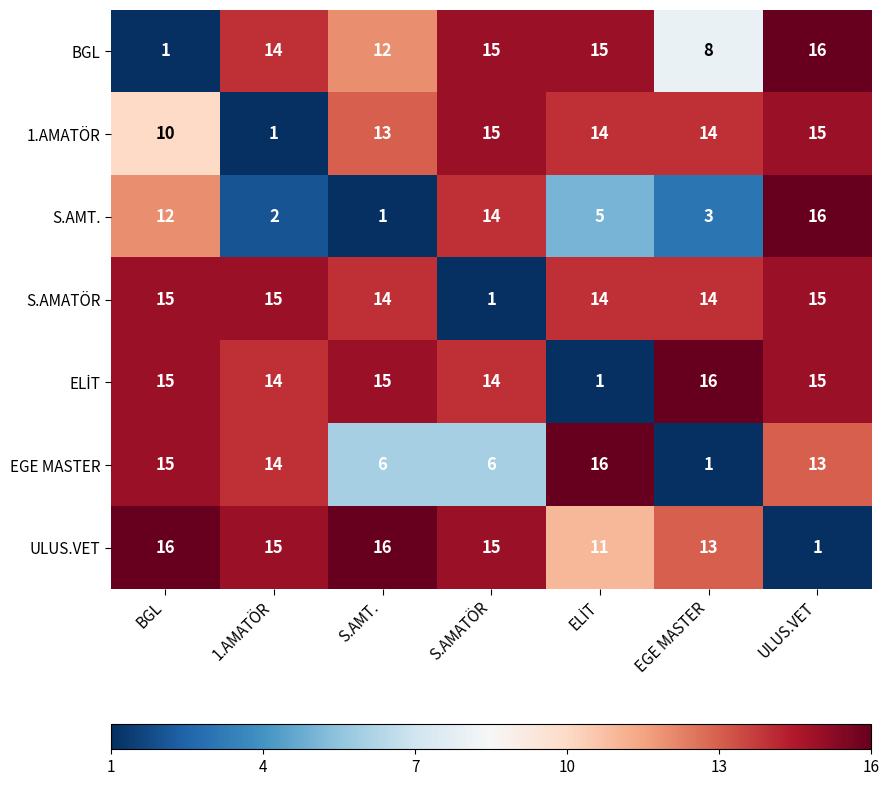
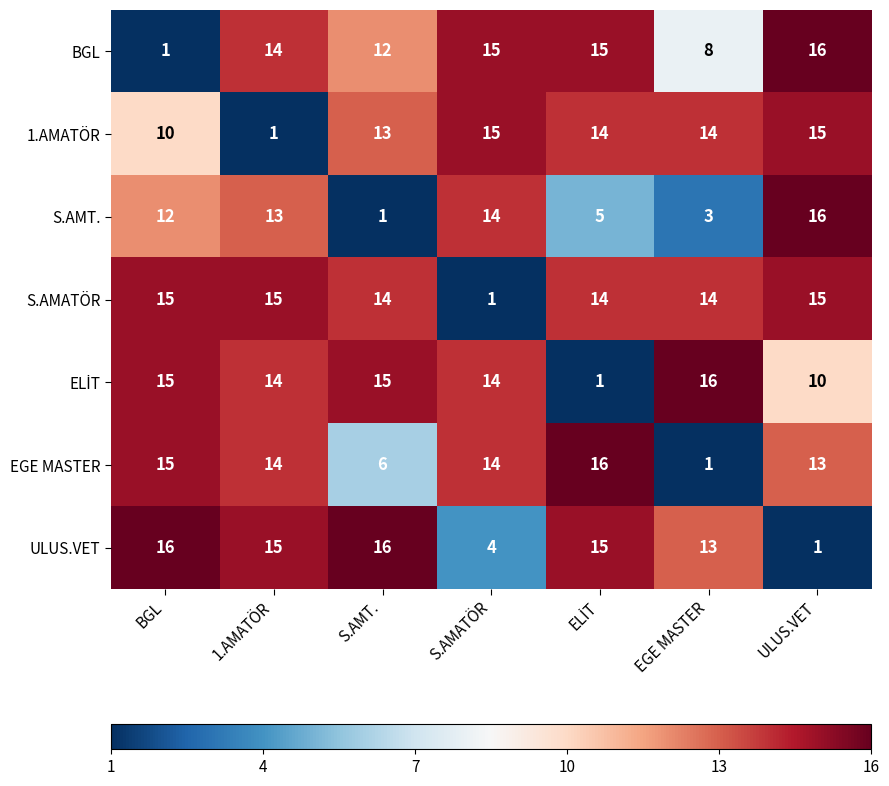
  {
    "BGL": {
      "BGL": 1,
      "1.AMATÖR": 14,
      "S.AMT.": 12,
      "S.AMATÖR": 15,
      "ELİT": 15,
      "EGE MASTER": 8,
      "ULUS.VET": 16
    },
    "1.AMATÖR": {
      "BGL": 10,
      "1.AMATÖR": 1,
      "S.AMT.": 13,
      "S.AMATÖR": 15,
      "ELİT": 14,
      "EGE MASTER": 14,
      "ULUS.VET": 15
    },
    "S.AMT.": {
      "BGL": 12,
-     "1.AMATÖR": 2,
+     "1.AMATÖR": 13,
      "S.AMT.": 1,
      "S.AMATÖR": 14,
      "ELİT": 5,
      "EGE MASTER": 3,
      "ULUS.VET": 16
    },
    "S.AMATÖR": {
      "BGL": 15,
      "1.AMATÖR": 15,
      "S.AMT.": 14,
      "S.AMATÖR": 1,
      "ELİT": 14,
      "EGE MASTER": 14,
      "ULUS.VET": 15
    },
    "ELİT": {
      "BGL": 15,
      "1.AMATÖR": 14,
      "S.AMT.": 15,
      "S.AMATÖR": 14,
      "ELİT": 1,
      "EGE MASTER": 16,
-     "ULUS.VET": 15
+     "ULUS.VET": 10
    },
    "EGE MASTER": {
      "BGL": 15,
      "1.AMATÖR": 14,
      "S.AMT.": 6,
-     "S.AMATÖR": 6,
+     "S.AMATÖR": 14,
      "ELİT": 16,
      "EGE MASTER": 1,
      "ULUS.VET": 13
    },
    "ULUS.VET": {
      "BGL": 16,
      "1.AMATÖR": 15,
      "S.AMT.": 16,
-     "S.AMATÖR": 15,
-     "ELİT": 11,
+     "S.AMATÖR": 4,
+     "ELİT": 15,
      "EGE MASTER": 13,
      "ULUS.VET": 1
    }
  }
